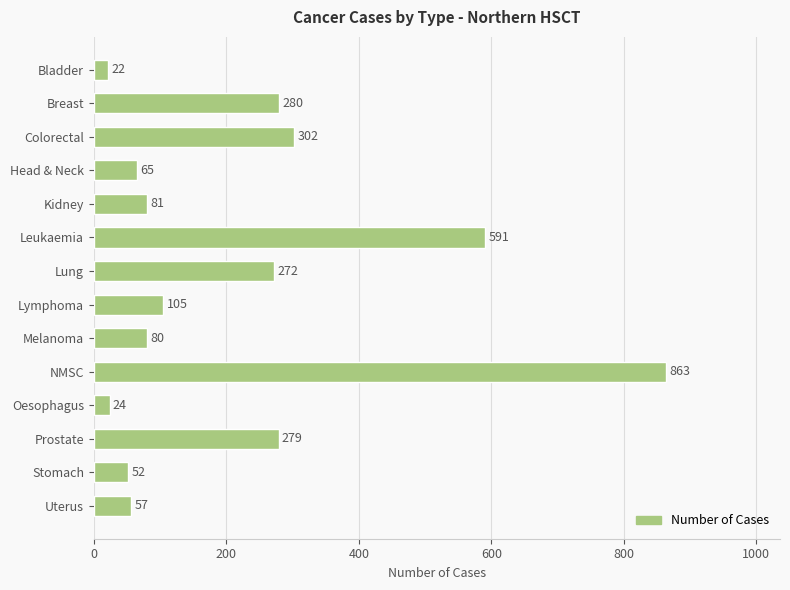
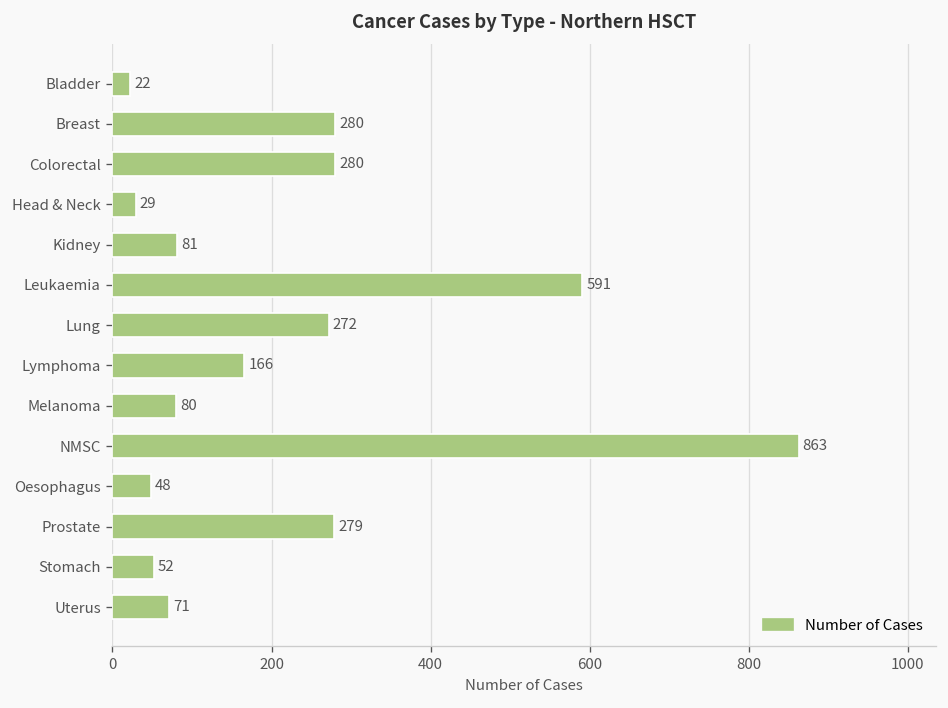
  {
    "Bladder": 22,
    "Breast": 280,
-   "Colorectal": 302,
-   "Head & Neck": 65,
+   "Colorectal": 280,
+   "Head & Neck": 29,
    "Kidney": 81,
    "Leukaemia": 591,
    "Lung": 272,
-   "Lymphoma": 105,
+   "Lymphoma": 166,
    "Melanoma": 80,
    "NMSC": 863,
-   "Oesophagus": 24,
+   "Oesophagus": 48,
    "Prostate": 279,
    "Stomach": 52,
-   "Uterus": 57
+   "Uterus": 71
  }
